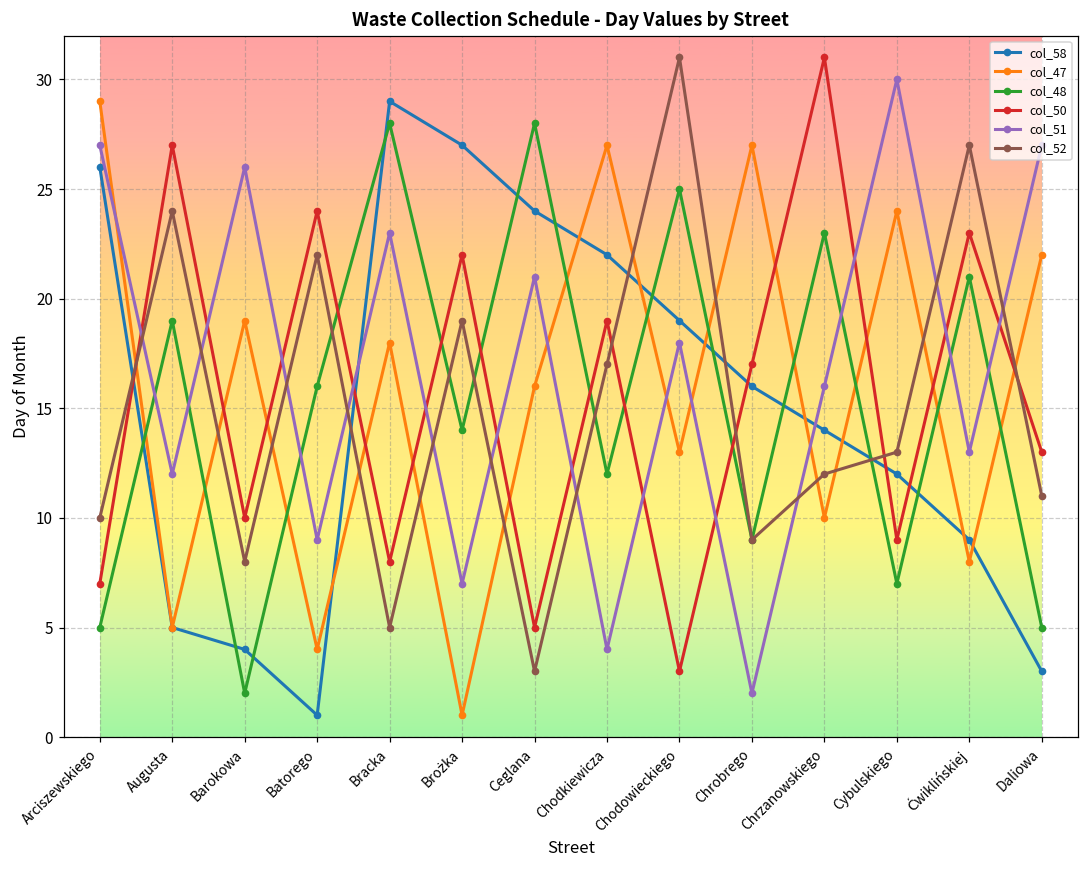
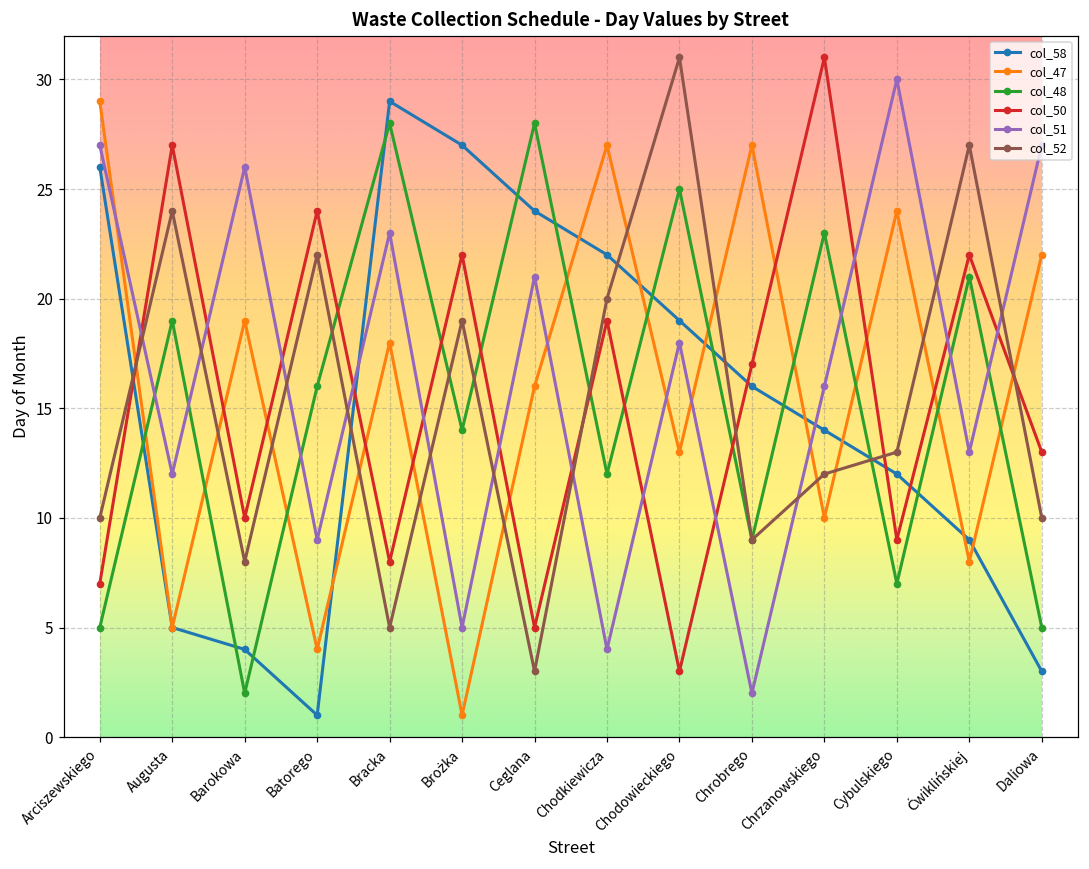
  {
    "col_58": {
      "Arciszewskiego": 26,
      "Barokowa": 4,
      "Batorego": 1,
      "Bracka": 29,
      "Brożka": 27,
      "Ceglana": 24,
      "Chodkiewicza": 22,
      "Chodowieckiego": 19,
      "Chrobrego": 16,
      "Chrzanowskiego": 14,
      "Cybulskiego": 12,
      "Ćwiklińskiej": 9,
      "Daliowa": 3
    },
    "col_47": {
      "Arciszewskiego": 29,
      "Barokowa": 19,
      "Batorego": 4,
      "Bracka": 18,
      "Brożka": 1,
      "Ceglana": 16,
      "Chodkiewicza": 27,
      "Chodowieckiego": 13,
      "Chrobrego": 27,
      "Chrzanowskiego": 10,
      "Cybulskiego": 24,
      "Ćwiklińskiej": 8,
      "Daliowa": 22
    },
    "col_48": {
      "Arciszewskiego": 5,
      "Augusta": 19,
      "Barokowa": 2,
      "Batorego": 16,
      "Bracka": 28,
      "Brożka": 14,
      "Ceglana": 28,
      "Chodkiewicza": 12,
      "Chodowieckiego": 25,
      "Chrzanowskiego": 23,
      "Cybulskiego": 7,
      "Ćwiklińskiej": 21,
      "Daliowa": 5
    },
    "col_50": {
      "Arciszewskiego": 7,
      "Augusta": 27,
      "Barokowa": 10,
      "Batorego": 24,
      "Bracka": 8,
      "Brożka": 22,
      "Ceglana": 5,
      "Chodkiewicza": 19,
      "Chodowieckiego": 3,
      "Chrobrego": 17,
      "Chrzanowskiego": 31,
      "Cybulskiego": 9,
-     "Ćwiklińskiej": 23,
+     "Ćwiklińskiej": 22,
      "Daliowa": 13
    },
    "col_51": {
      "Arciszewskiego": 27,
      "Augusta": 12,
      "Barokowa": 26,
      "Batorego": 9,
      "Bracka": 23,
-     "Brożka": 7,
+     "Brożka": 5,
      "Ceglana": 21,
      "Chodkiewicza": 4,
      "Chodowieckiego": 18,
      "Chrobrego": 2,
      "Chrzanowskiego": 16,
      "Cybulskiego": 30,
      "Ćwiklińskiej": 13
    },
    "col_52": {
      "Arciszewskiego": 10,
      "Augusta": 24,
      "Barokowa": 8,
      "Batorego": 22,
      "Bracka": 5,
      "Brożka": 19,
      "Ceglana": 3,
-     "Chodkiewicza": 17,
+     "Chodkiewicza": 20,
      "Chodowieckiego": 31,
      "Chrzanowskiego": 12,
      "Cybulskiego": 13,
      "Ćwiklińskiej": 27,
-     "Daliowa": 11
+     "Daliowa": 10
    }
  }
